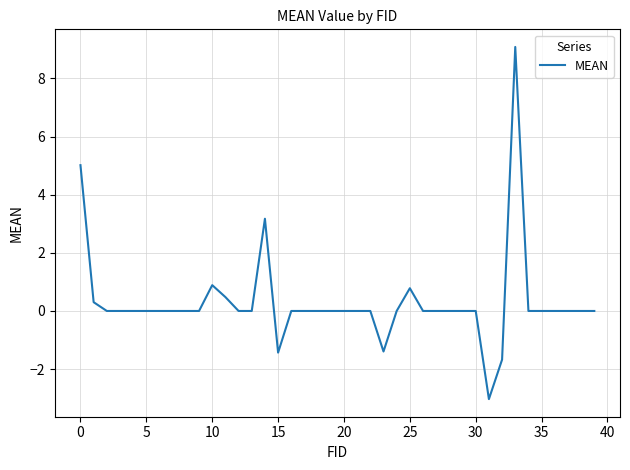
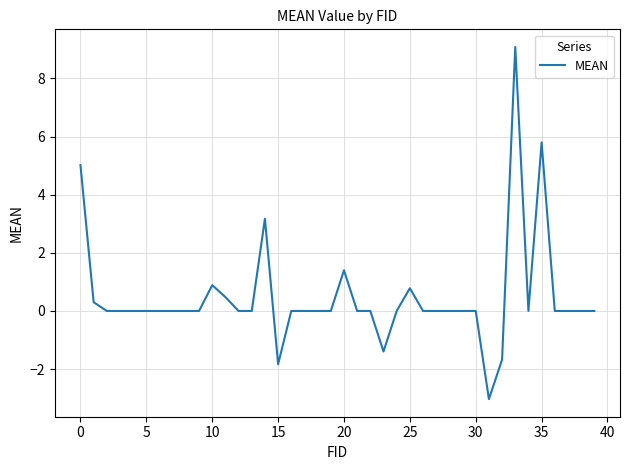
  {
    "0": 5.0,
    "5": 0.0,
    "10": 0.9,
-   "15": -1.4,
-   "20": 0.0,
+   "15": -1.8,
+   "20": 1.4,
    "25": 0.8,
    "30": 0.0,
-   "35": 0.0
+   "35": 5.8
  }
